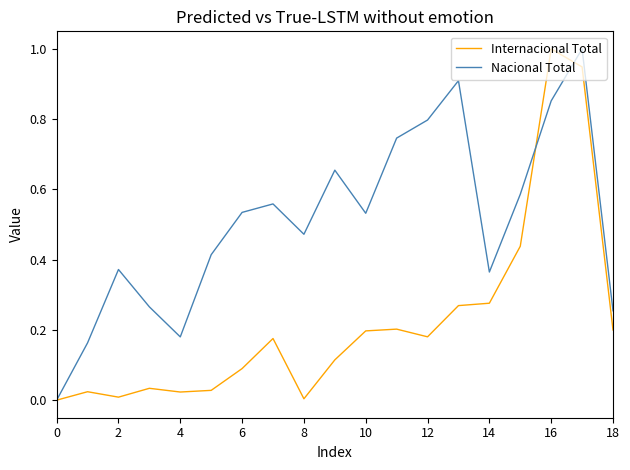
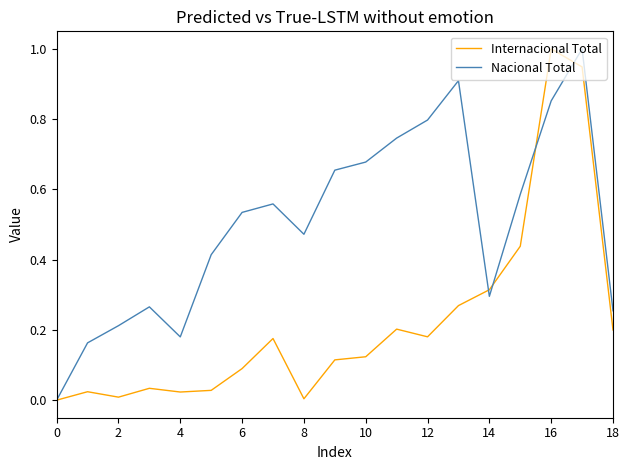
  {
    "Internacional Total": {
      "2": 0.01,
      "4": 0.02,
      "6": 0.09,
      "8": 0.00,
-     "10": 0.20,
+     "10": 0.12,
      "12": 0.18,
-     "14": 0.28,
+     "14": 0.31,
      "18": 0.20
    },
    "Nacional Total": {
-     "2": 0.37,
+     "2": 0.21,
      "4": 0.18,
      "6": 0.53,
      "8": 0.47,
-     "10": 0.53,
+     "10": 0.68,
      "12": 0.80,
-     "14": 0.36,
+     "14": 0.30,
      "16": 0.85,
      "18": 0.25
    }
  }
